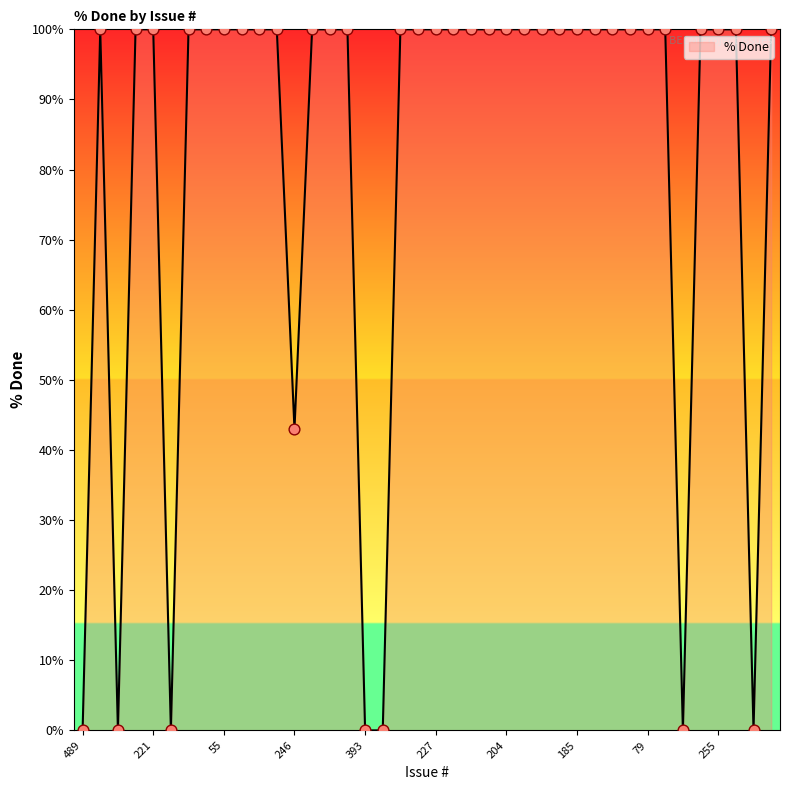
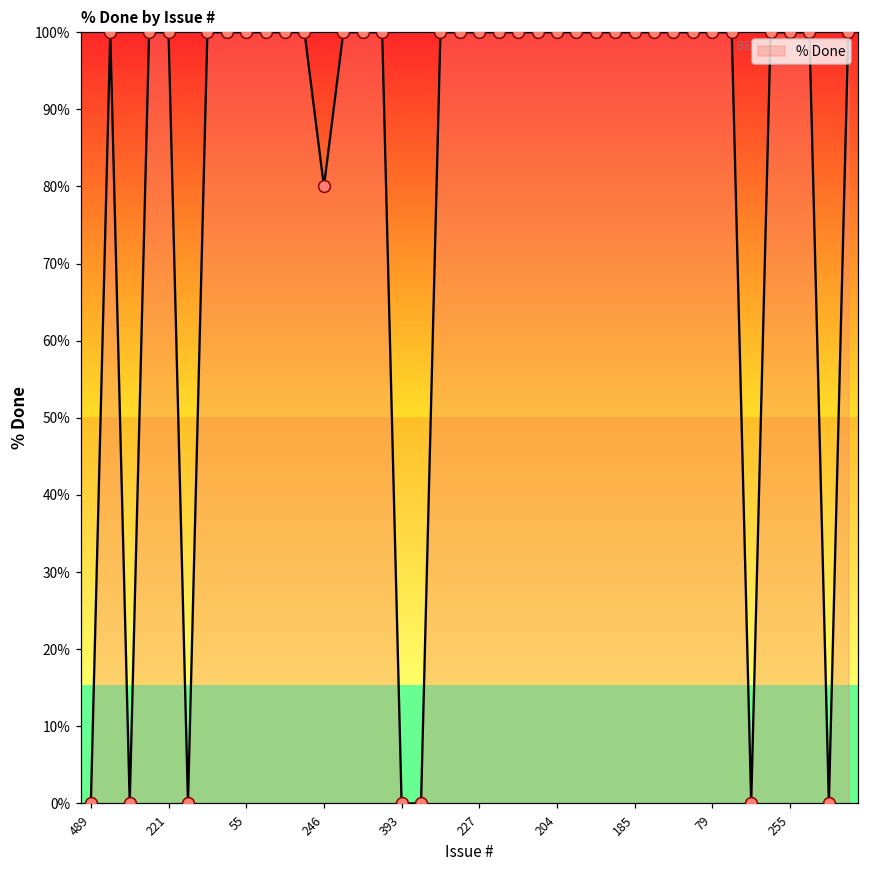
  {
    "489": "0%",
    "221": "100%",
    "55": "100%",
-   "246": "43%",
+   "246": "80%",
    "393": "0%",
    "227": "100%",
    "204": "100%",
    "185": "100%",
    "79": "100%",
    "255": "100%"
  }
